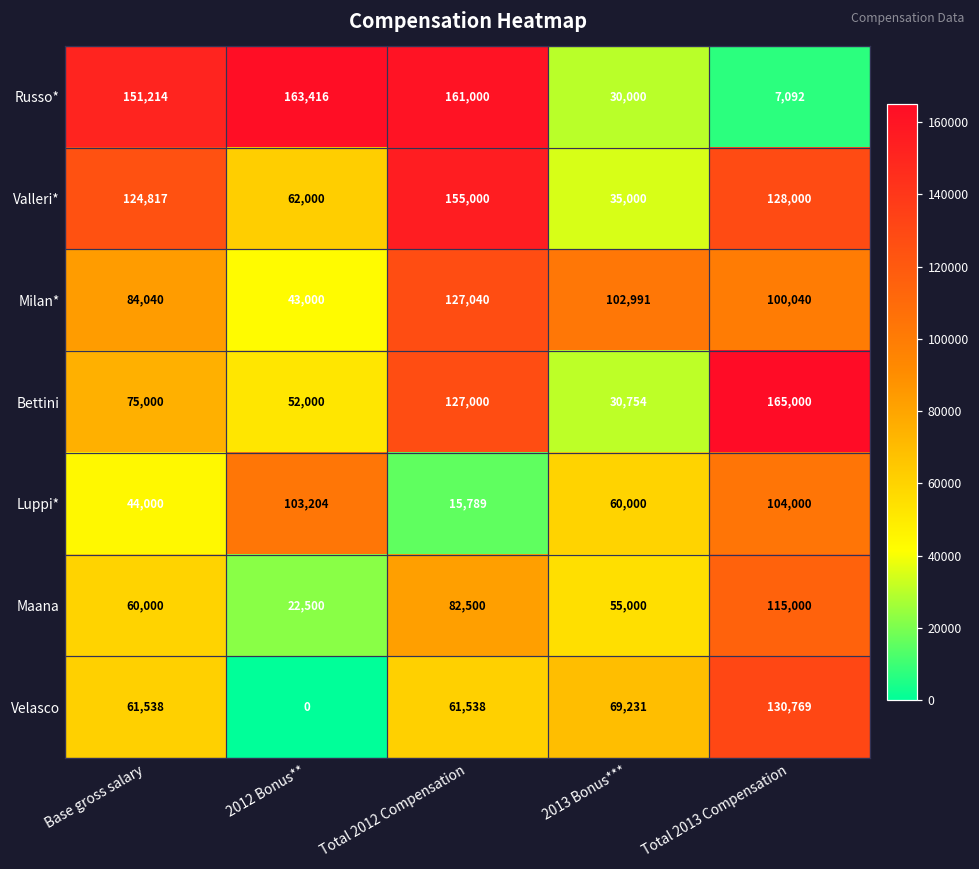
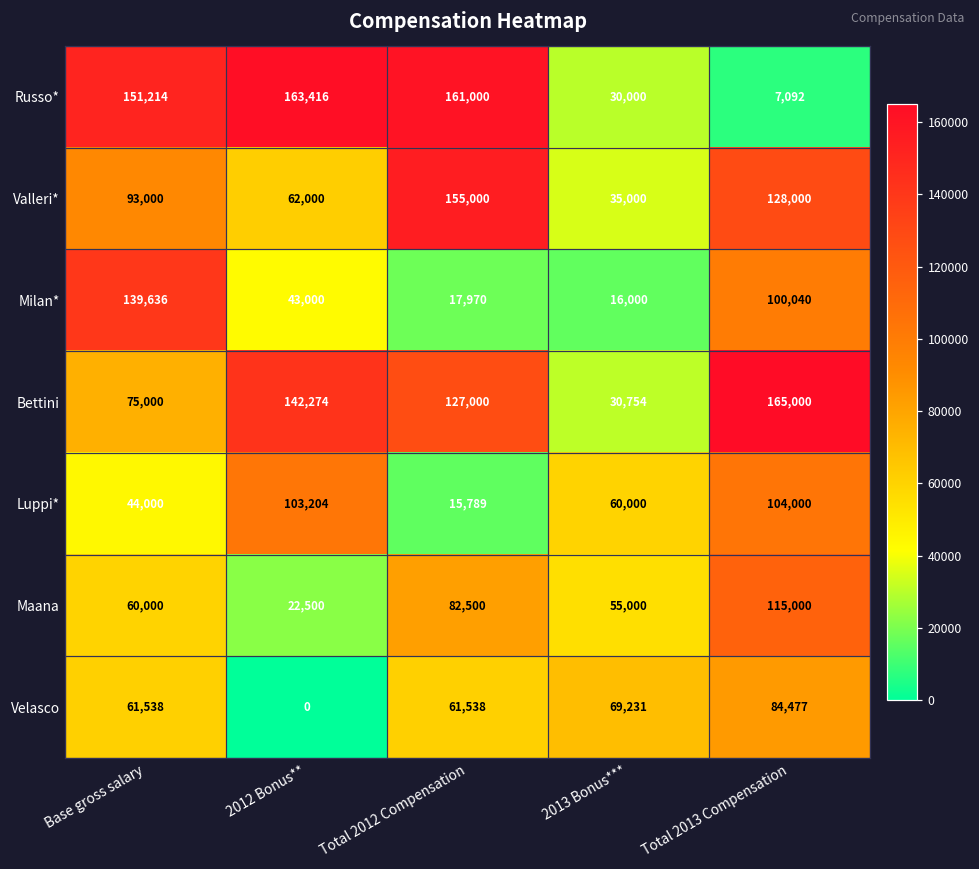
  {
    "Russo*": {
      "Base gross salary": "151,214",
      "2012 Bonus**": "163,416",
      "Total 2012 Compensation": "161,000",
      "2013 Bonus***": "30,000",
      "Total 2013 Compensation": "7,092"
    },
    "Valleri*": {
-     "Base gross salary": "124,817",
+     "Base gross salary": "93,000",
      "2012 Bonus**": "62,000",
      "Total 2012 Compensation": "155,000",
      "2013 Bonus***": "35,000",
      "Total 2013 Compensation": "128,000"
    },
    "Milan*": {
-     "Base gross salary": "84,040",
+     "Base gross salary": "139,636",
      "2012 Bonus**": "43,000",
-     "Total 2012 Compensation": "127,040",
-     "2013 Bonus***": "102,991",
+     "Total 2012 Compensation": "17,970",
+     "2013 Bonus***": "16,000",
      "Total 2013 Compensation": "100,040"
    },
    "Bettini": {
      "Base gross salary": "75,000",
-     "2012 Bonus**": "52,000",
+     "2012 Bonus**": "142,274",
      "Total 2012 Compensation": "127,000",
      "2013 Bonus***": "30,754",
      "Total 2013 Compensation": "165,000"
    },
    "Luppi*": {
      "Base gross salary": "44,000",
      "2012 Bonus**": "103,204",
      "Total 2012 Compensation": "15,789",
      "2013 Bonus***": "60,000",
      "Total 2013 Compensation": "104,000"
    },
    "Maana": {
      "Base gross salary": "60,000",
      "2012 Bonus**": "22,500",
      "Total 2012 Compensation": "82,500",
      "2013 Bonus***": "55,000",
      "Total 2013 Compensation": "115,000"
    },
    "Velasco": {
      "Base gross salary": "61,538",
      "2012 Bonus**": "0",
      "Total 2012 Compensation": "61,538",
      "2013 Bonus***": "69,231",
-     "Total 2013 Compensation": "130,769"
+     "Total 2013 Compensation": "84,477"
    }
  }
